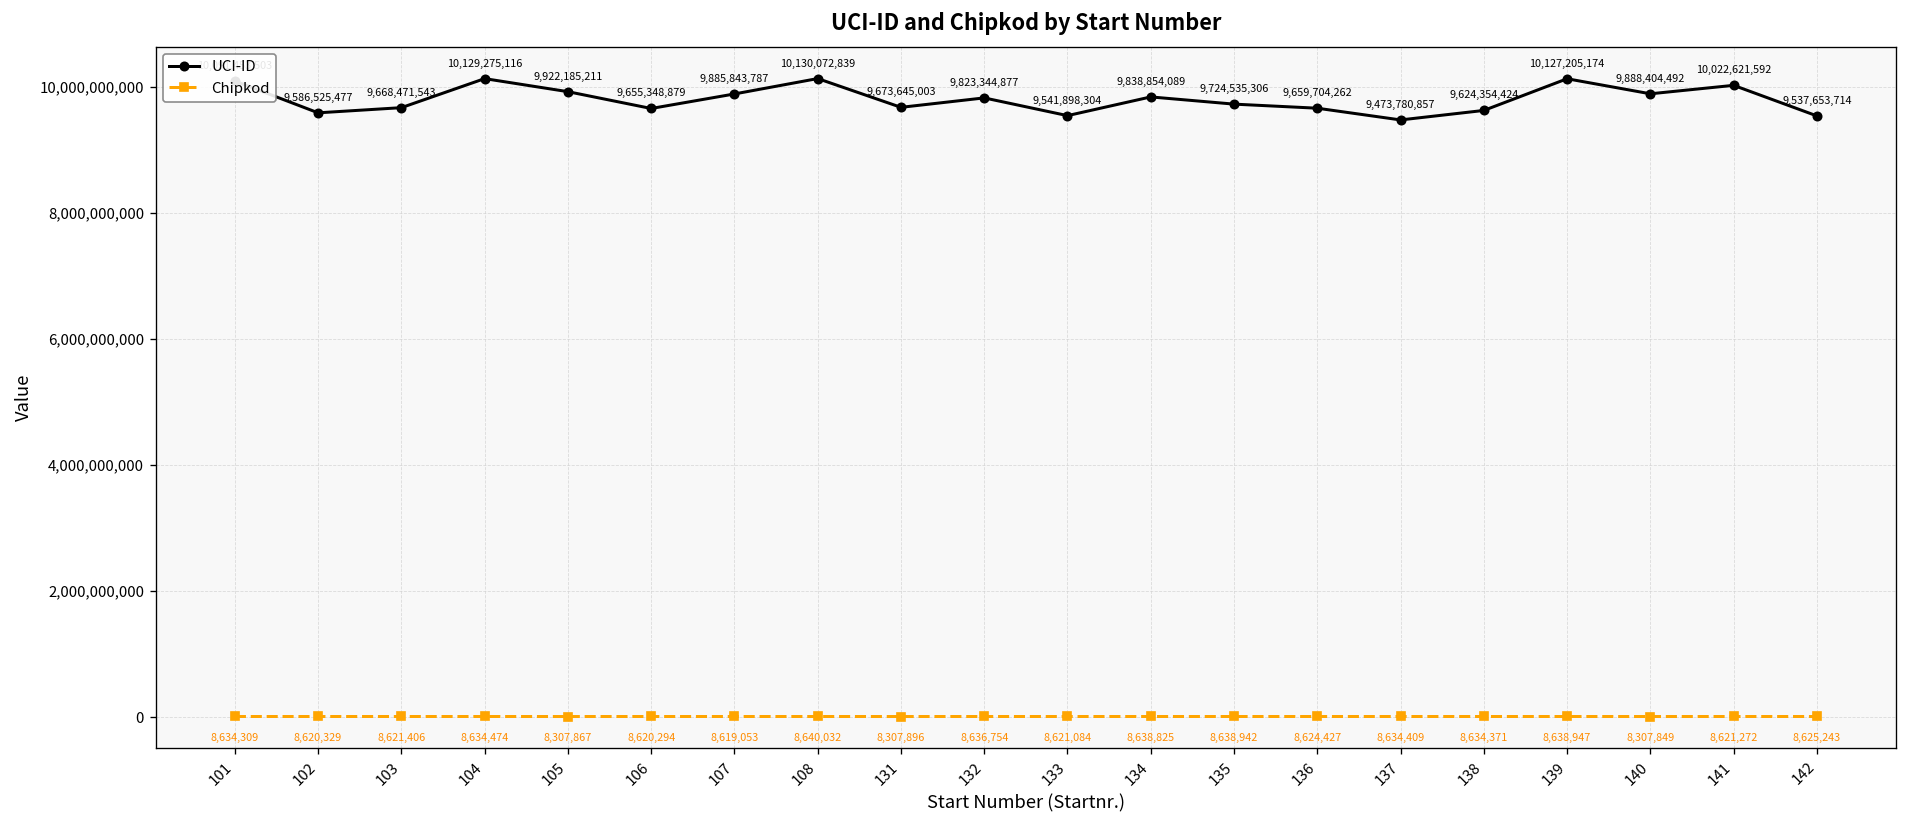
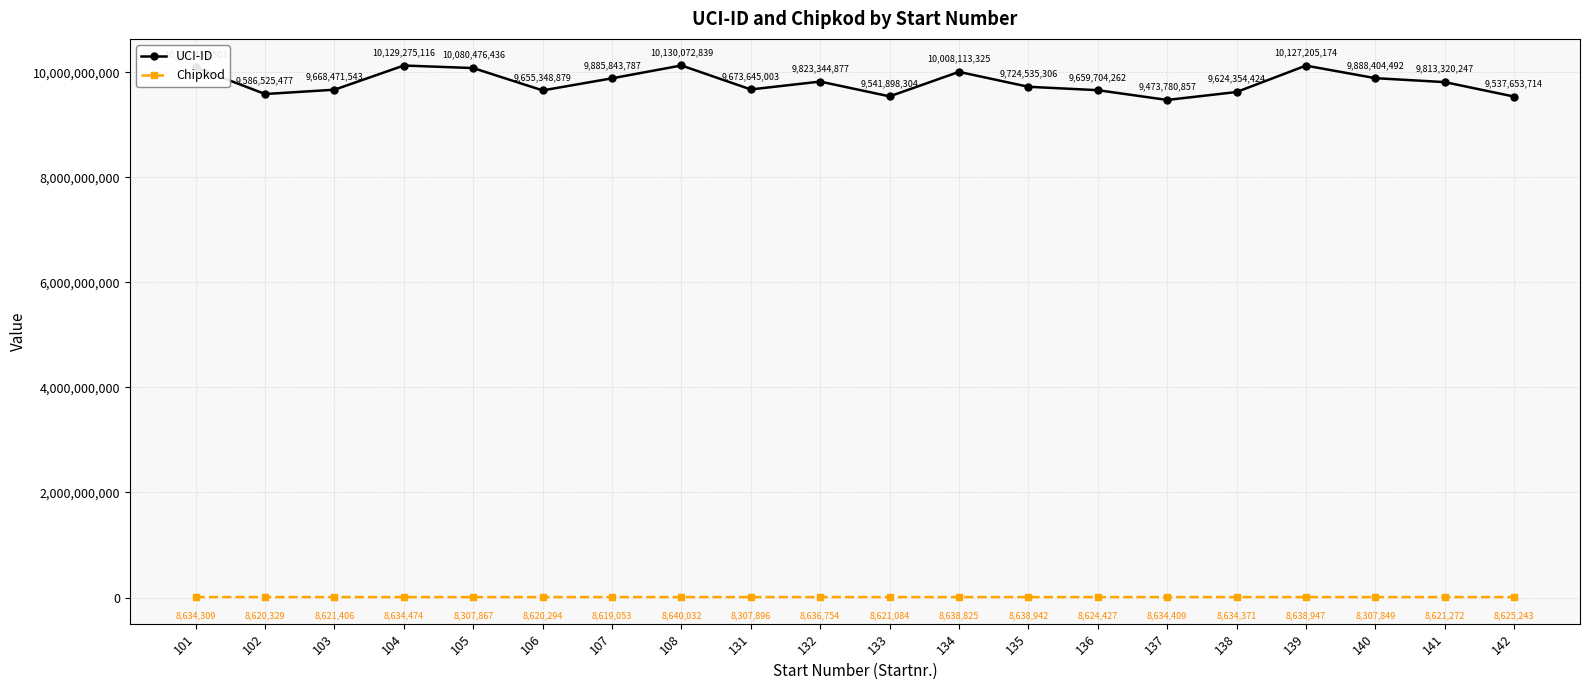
  {
    "UCI-ID": {
      "102": "9,586,525,477",
      "103": "9,668,471,543",
      "104": "10,129,275,116",
-     "105": "9,922,185,211",
+     "105": "10,080,476,436",
      "106": "9,655,348,879",
      "107": "9,885,843,787",
      "108": "10,130,072,839",
      "131": "9,673,645,003",
      "132": "9,823,344,877",
      "133": "9,541,898,304",
-     "134": "9,838,854,089",
+     "134": "10,008,113,325",
      "135": "9,724,535,306",
      "136": "9,659,704,262",
      "137": "9,473,780,857",
      "138": "9,624,354,424",
      "139": "10,127,205,174",
      "140": "9,888,404,492",
-     "141": "10,022,621,592",
+     "141": "9,813,320,247",
      "142": "9,537,653,714"
    },
    "Chipkod": {
      "101": "8,634,309",
      "102": "8,620,329",
      "103": "8,621,406",
      "104": "8,634,474",
      "105": "8,307,867",
      "106": "8,620,294",
      "107": "8,619,053",
      "108": "8,640,032",
      "131": "8,307,896",
      "132": "8,636,754",
      "133": "8,621,084",
      "134": "8,638,825",
      "135": "8,638,942",
      "136": "8,624,427",
      "137": "8,634,409",
      "138": "8,634,371",
      "139": "8,638,947",
      "140": "8,307,849",
      "141": "8,621,272",
      "142": "8,625,243"
    }
  }
